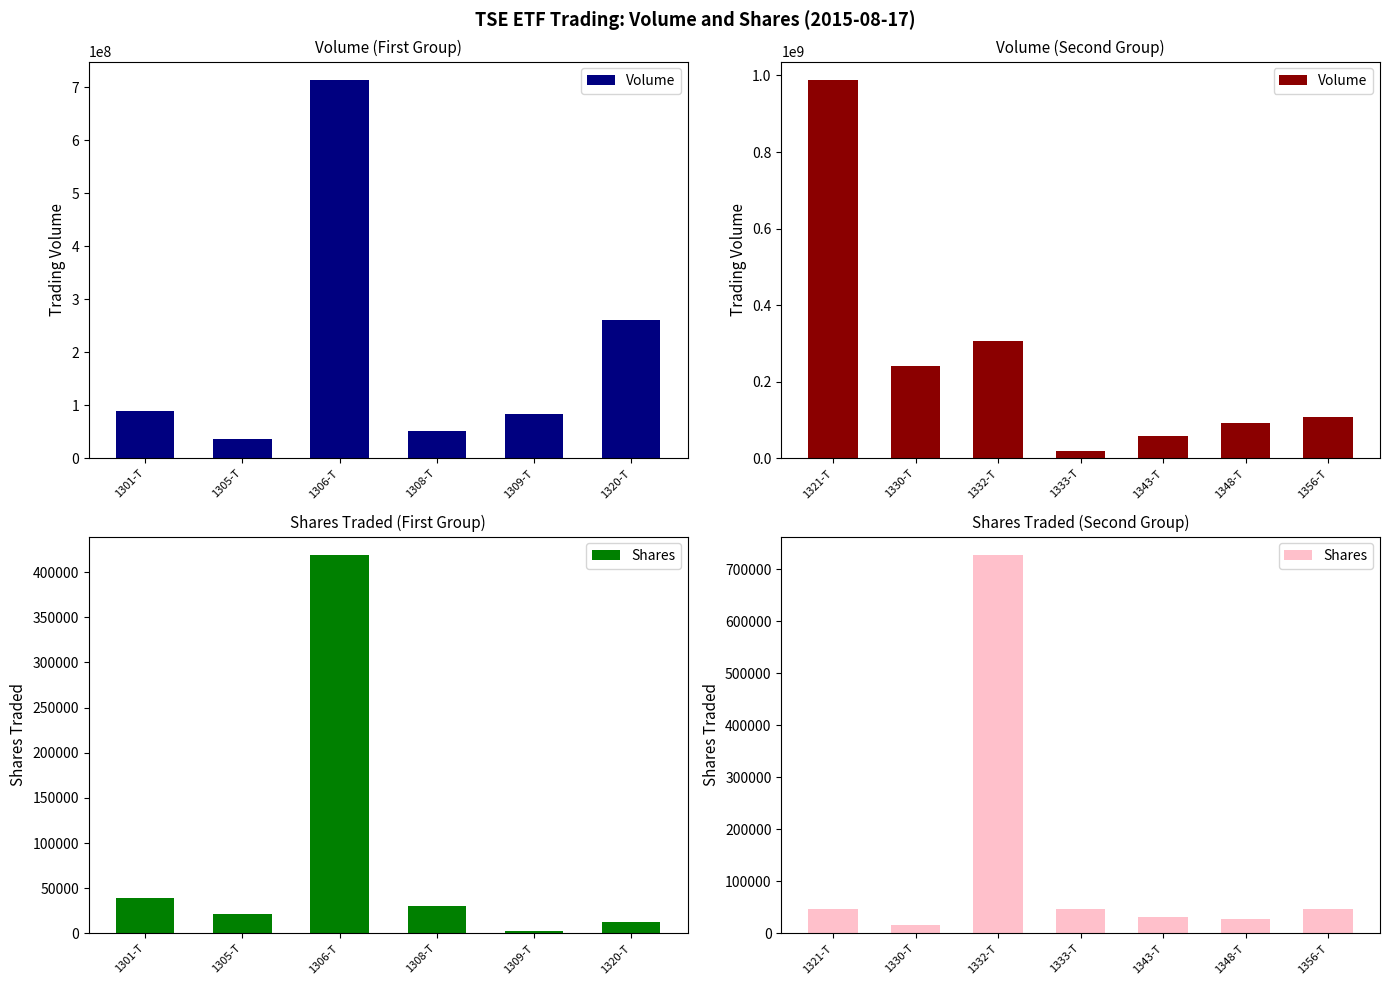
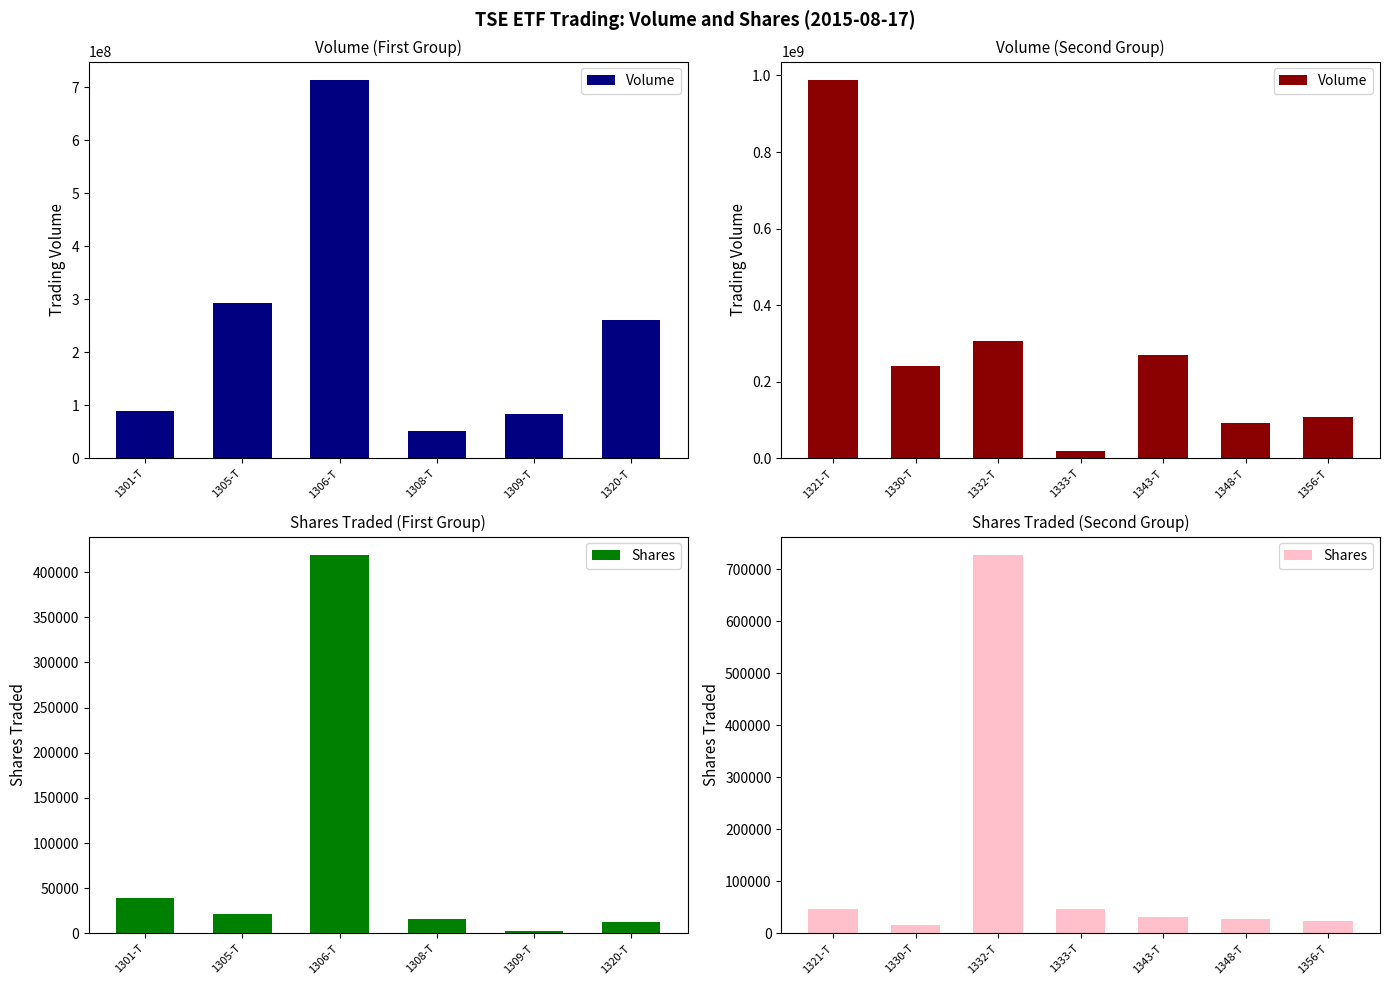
  {
    "Volume (First Group)": {
      "1301-T": 90000000,
-     "1305-T": 40000000,
+     "1305-T": 290000000,
      "1306-T": 710000000,
      "1308-T": 50000000,
      "1309-T": 80000000,
      "1320-T": 260000000
    },
    "Volume (Second Group)": {
      "1321-T": 990000000,
      "1330-T": 240000000,
      "1332-T": 310000000,
      "1333-T": 20000000,
-     "1343-T": 60000000,
+     "1343-T": 270000000,
      "1348-T": 90000000,
      "1356-T": 110000000
    },
    "Shares Traded (First Group)": {
      "1301-T": 40000,
      "1305-T": 20000,
      "1306-T": 420000,
-     "1308-T": 30000,
+     "1308-T": 20000,
      "1320-T": 10000
    },
    "Shares Traded (Second Group)": {
      "1321-T": 50000,
      "1330-T": 20000,
      "1332-T": 730000,
      "1333-T": 50000,
      "1343-T": 30000,
      "1348-T": 30000,
-     "1356-T": 50000
+     "1356-T": 20000
    }
  }
